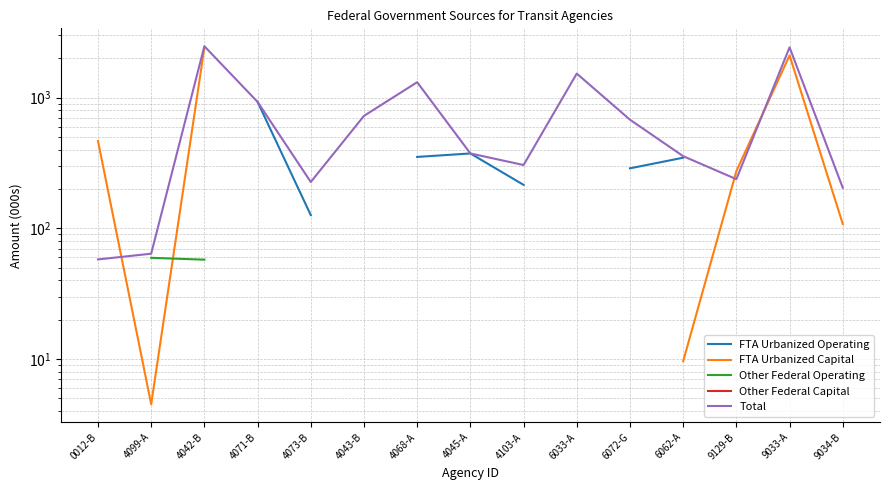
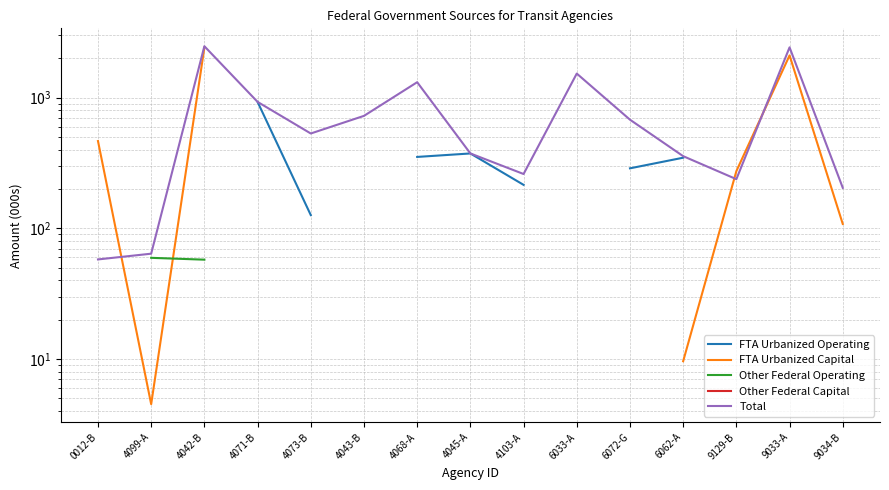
  {
    "FTA Urbanized Operating": {
      "4073-B": 130,
      "4068-A": 350,
      "4103-A": 220,
      "6072-G": 290
    },
    "FTA Urbanized Capital": {
      "0012-B": 470,
      "4099-A": 4.5,
      "6062-A": 10,
      "9129-B": 270,
      "9033-A": 2100,
      "9034-B": 110
    },
    "Other Federal Operating": {
      "4099-A": 60,
      "4042-B": 60,
      "4073-B": 100,
      "4103-A": 90,
      "6072-G": 390
    },
    "Total": {
      "0012-B": 60,
      "4099-A": 60,
-     "4073-B": 230,
+     "4073-B": 530,
      "4068-A": 1300,
-     "4103-A": 310,
+     "4103-A": 260,
      "6072-G": 700,
      "9129-B": 240,
      "9033-A": 2400,
      "9034-B": 200
    }
  }
